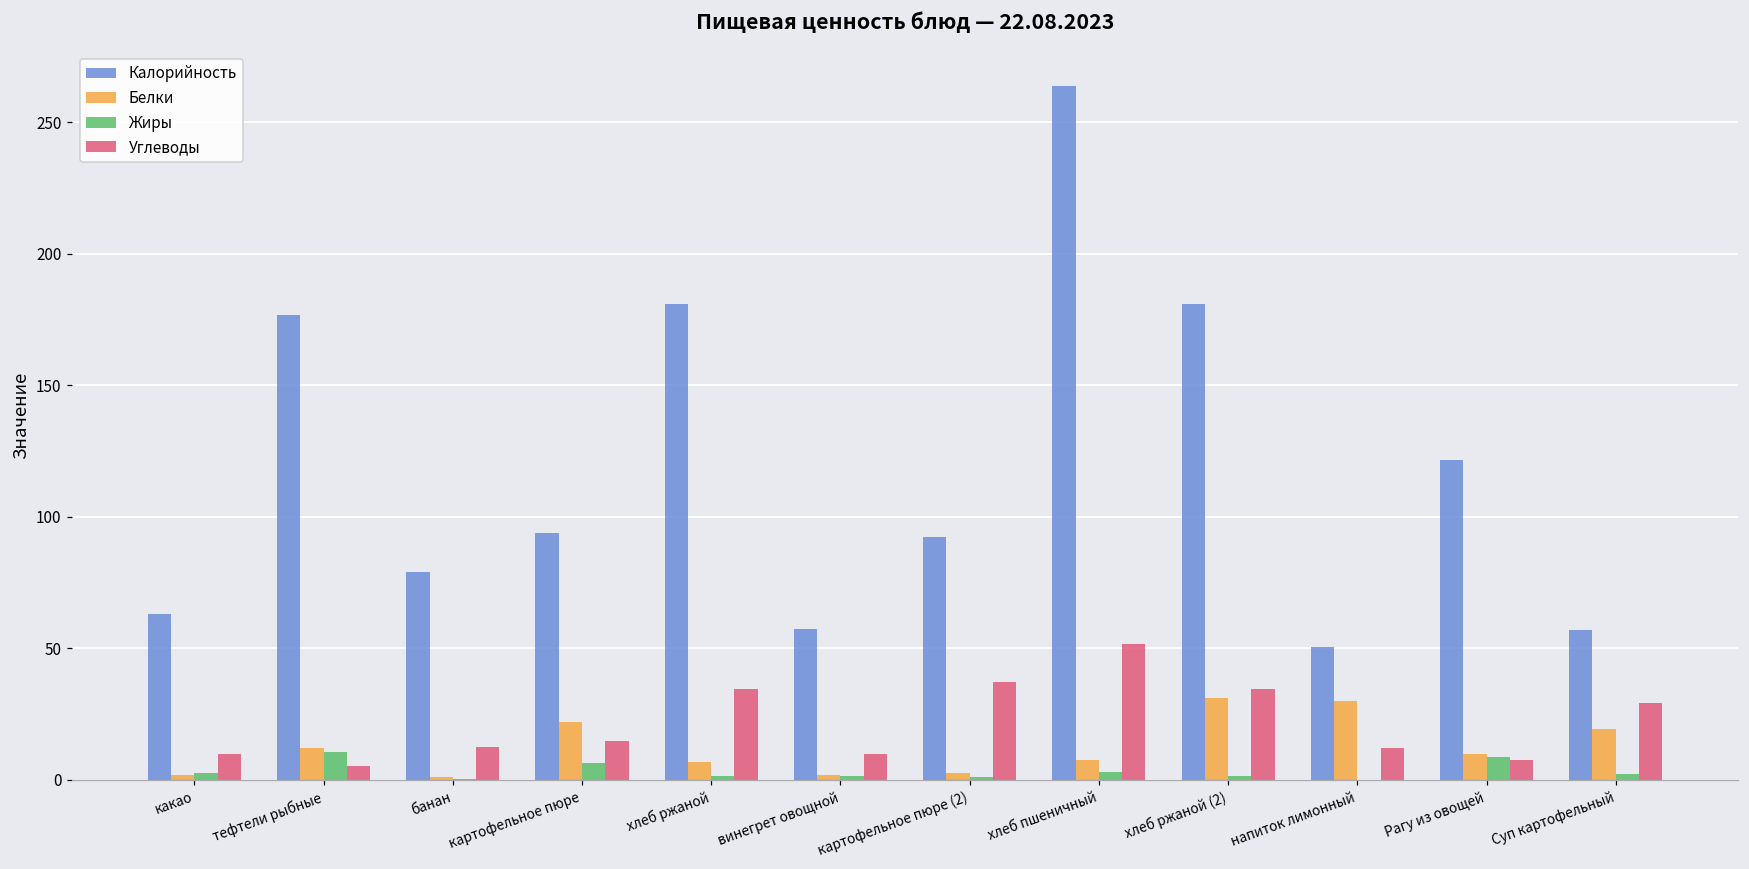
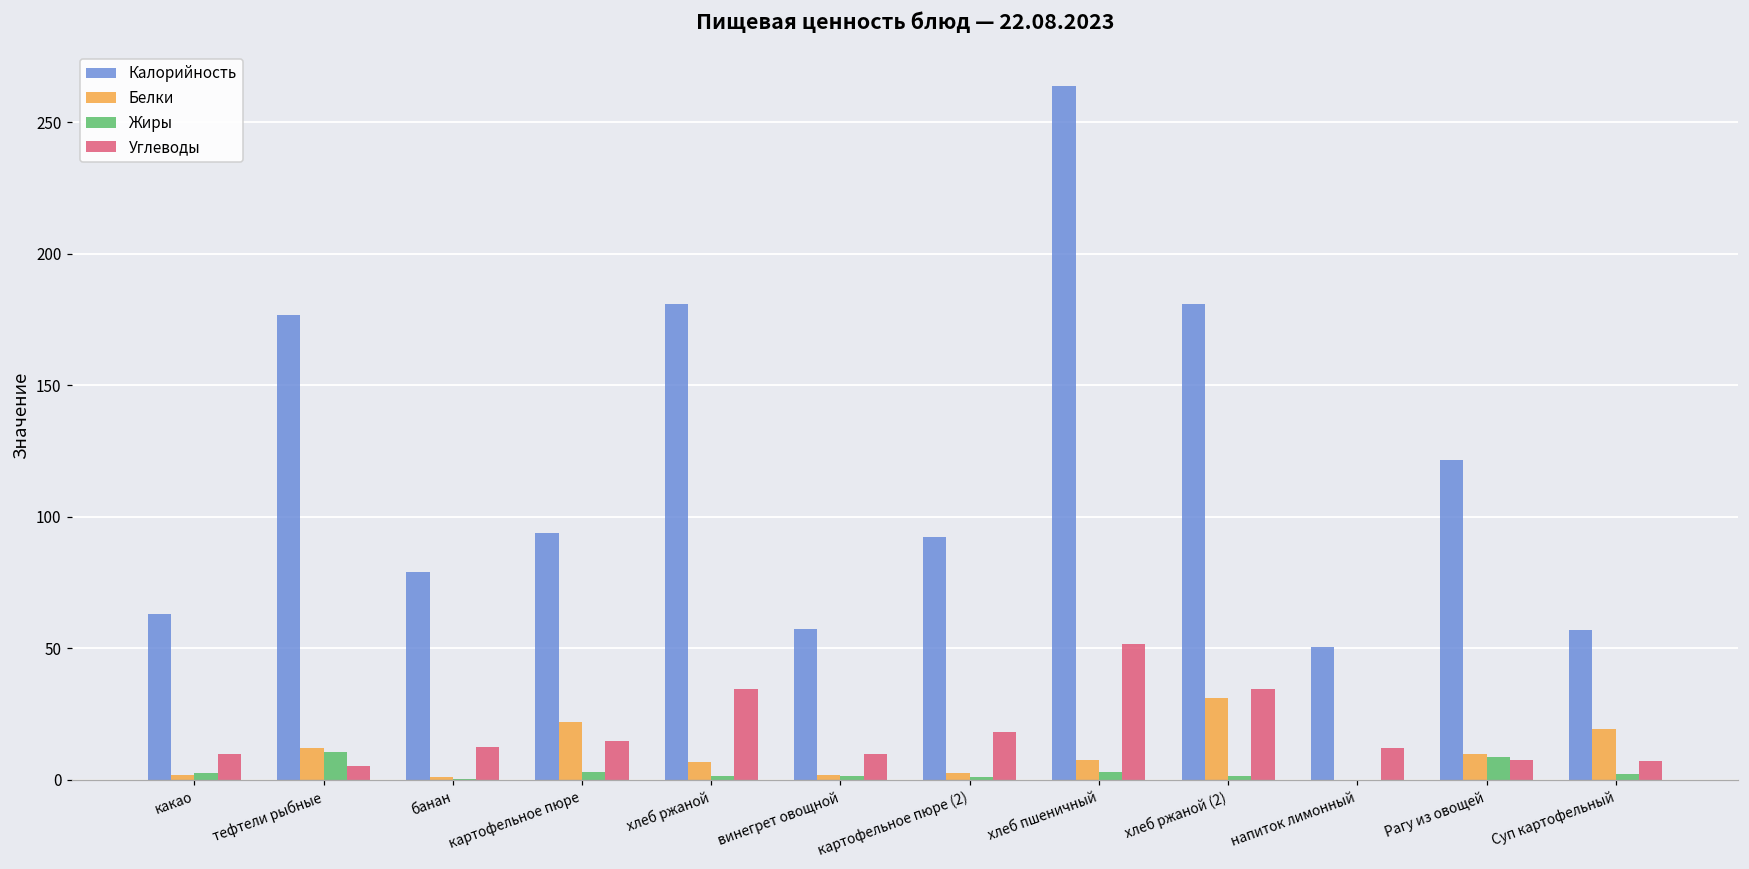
  {
    "Калорийность": {
      "какао": 63,
      "тефтели рыбные": 177,
      "банан": 79,
      "картофельное пюре": 94,
      "хлеб ржаной": 181,
      "винегрет овощной": 57,
      "картофельное пюре (2)": 92,
      "хлеб пшеничный": 264,
      "хлеб ржаной (2)": 181,
      "напиток лимонный": 51,
      "Рагу из овощей": 122,
      "Суп картофельный": 57
    },
    "Белки": {
      "какао": 2,
      "тефтели рыбные": 12,
      "картофельное пюре": 22,
      "хлеб ржаной": 7,
      "винегрет овощной": 2,
      "картофельное пюре (2)": 3,
      "хлеб пшеничный": 8,
      "хлеб ржаной (2)": 31,
-     "напиток лимонный": 30,
+     "напиток лимонный": 0,
      "Рагу из овощей": 10,
      "Суп картофельный": 19
    },
    "Жиры": {
      "какао": 3,
      "тефтели рыбные": 10,
-     "картофельное пюре": 6,
+     "картофельное пюре": 3,
      "хлеб ржаной": 1,
      "винегрет овощной": 1,
      "хлеб пшеничный": 3,
      "хлеб ржаной (2)": 1,
      "напиток лимонный": 0,
      "Рагу из овощей": 9,
      "Суп картофельный": 2
    },
    "Углеводы": {
      "какао": 10,
      "тефтели рыбные": 5,
      "банан": 13,
      "картофельное пюре": 15,
      "хлеб ржаной": 34,
      "винегрет овощной": 10,
-     "картофельное пюре (2)": 37,
+     "картофельное пюре (2)": 18,
      "хлеб пшеничный": 52,
      "хлеб ржаной (2)": 34,
      "напиток лимонный": 12,
      "Рагу из овощей": 8,
-     "Суп картофельный": 29
+     "Суп картофельный": 7
    }
  }
